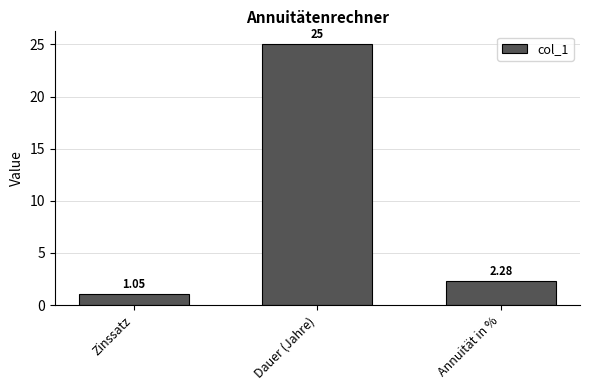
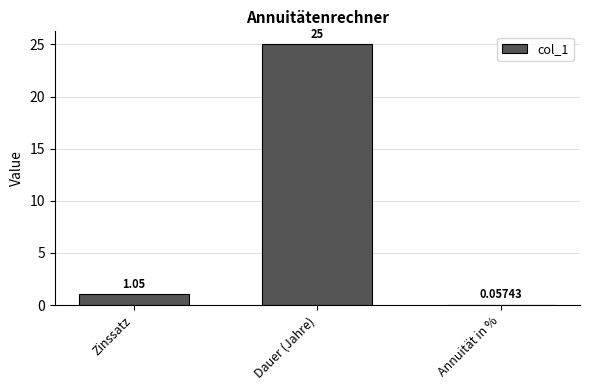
  {
    "Zinssatz": 1.05,
    "Dauer (Jahre)": 25,
-   "Annuität in %": 2.28
+   "Annuität in %": 0.05743
  }
